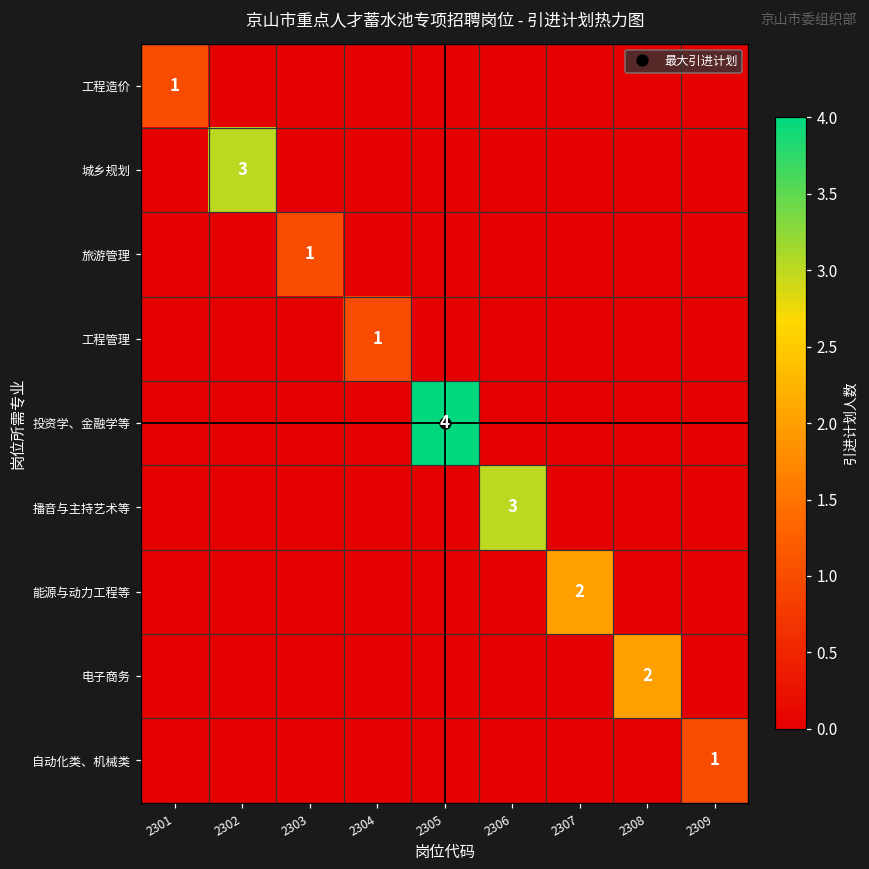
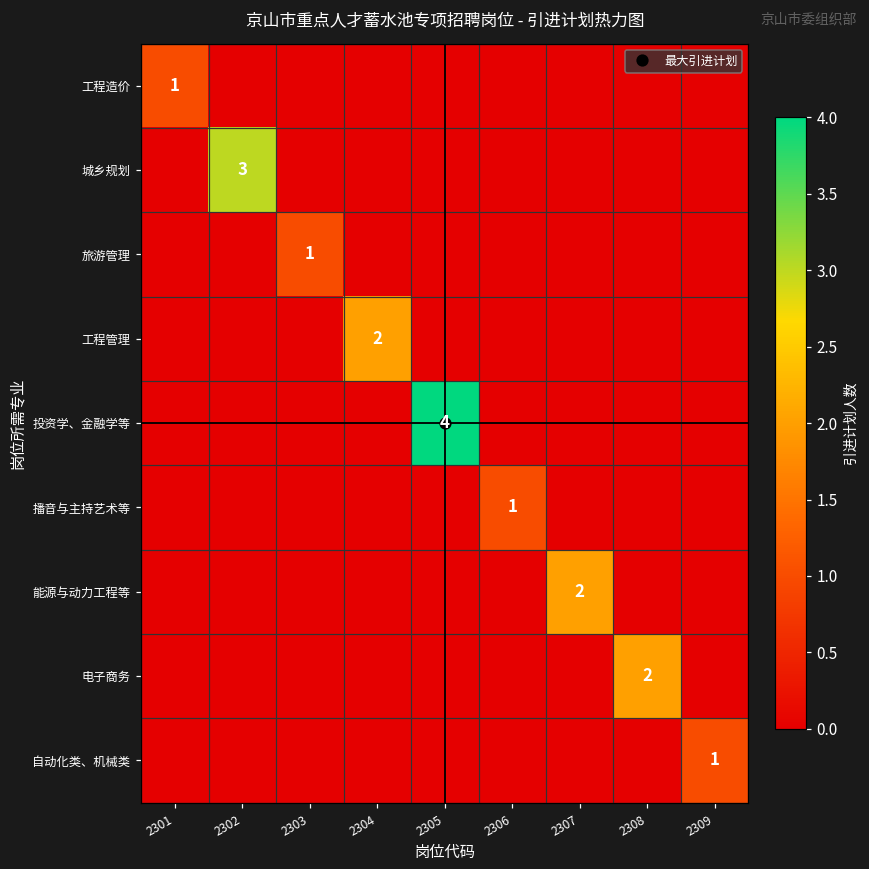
  {
    "工程造价": {
      "2301": 1
    },
    "城乡规划": {
      "2302": 3
    },
    "旅游管理": {
      "2303": 1
    },
    "工程管理": {
-     "2304": 1
+     "2304": 2
    },
    "播音与主持艺术等": {
-     "2306": 3
+     "2306": 1
    },
    "能源与动力工程等": {
      "2307": 2
    },
    "电子商务": {
      "2308": 2
    },
    "自动化类、机械类": {
      "2309": 1
    }
  }
